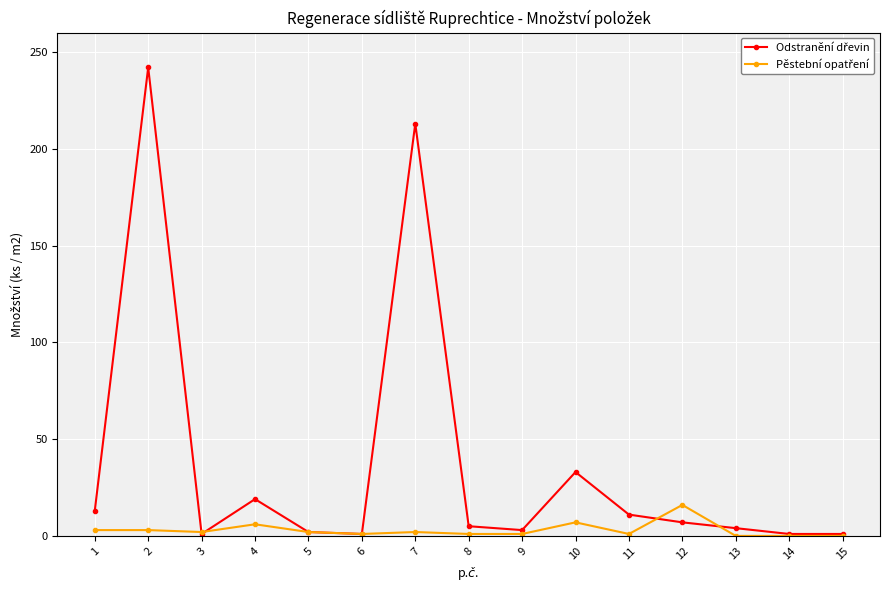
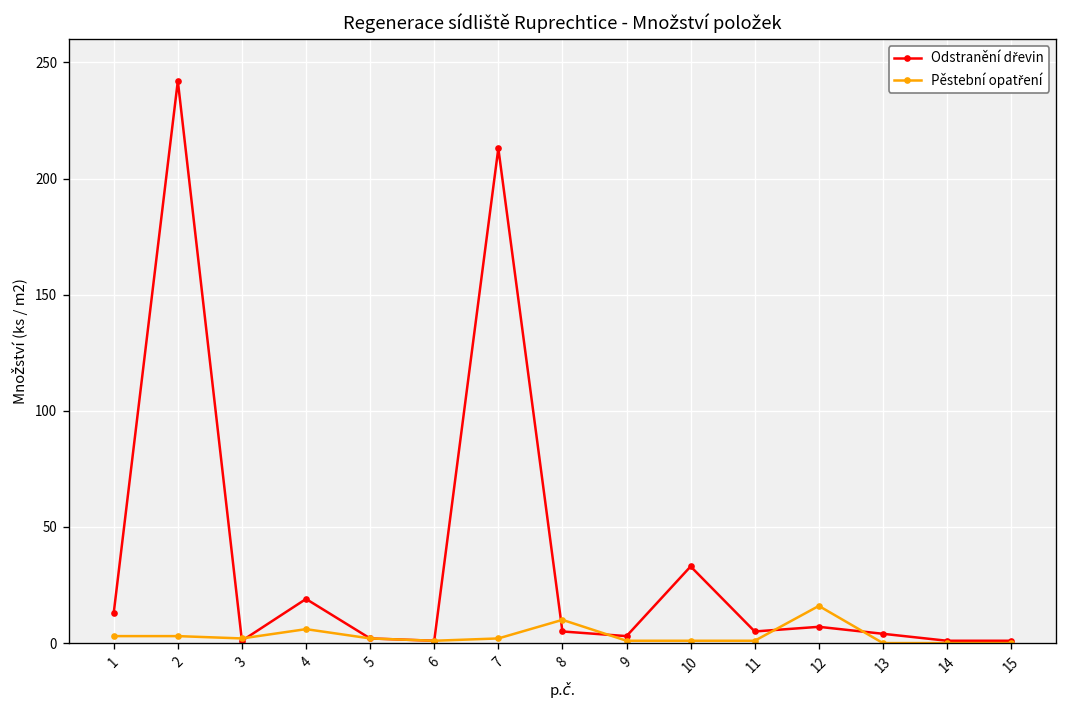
  {
    "Odstranění dřevin": {
      "1": 13,
      "2": 242,
      "4": 19,
      "7": 213,
      "8": 5,
      "9": 3,
      "10": 33,
-     "11": 11,
+     "11": 5,
      "12": 7,
      "13": 4
    },
    "Pěstební opatření": {
      "1": 3,
      "2": 3,
      "4": 6,
      "7": 2,
-     "8": 1,
+     "8": 10,
      "9": 1,
-     "10": 7,
+     "10": 1,
      "11": 1,
      "12": 16,
      "13": 0
    }
  }
